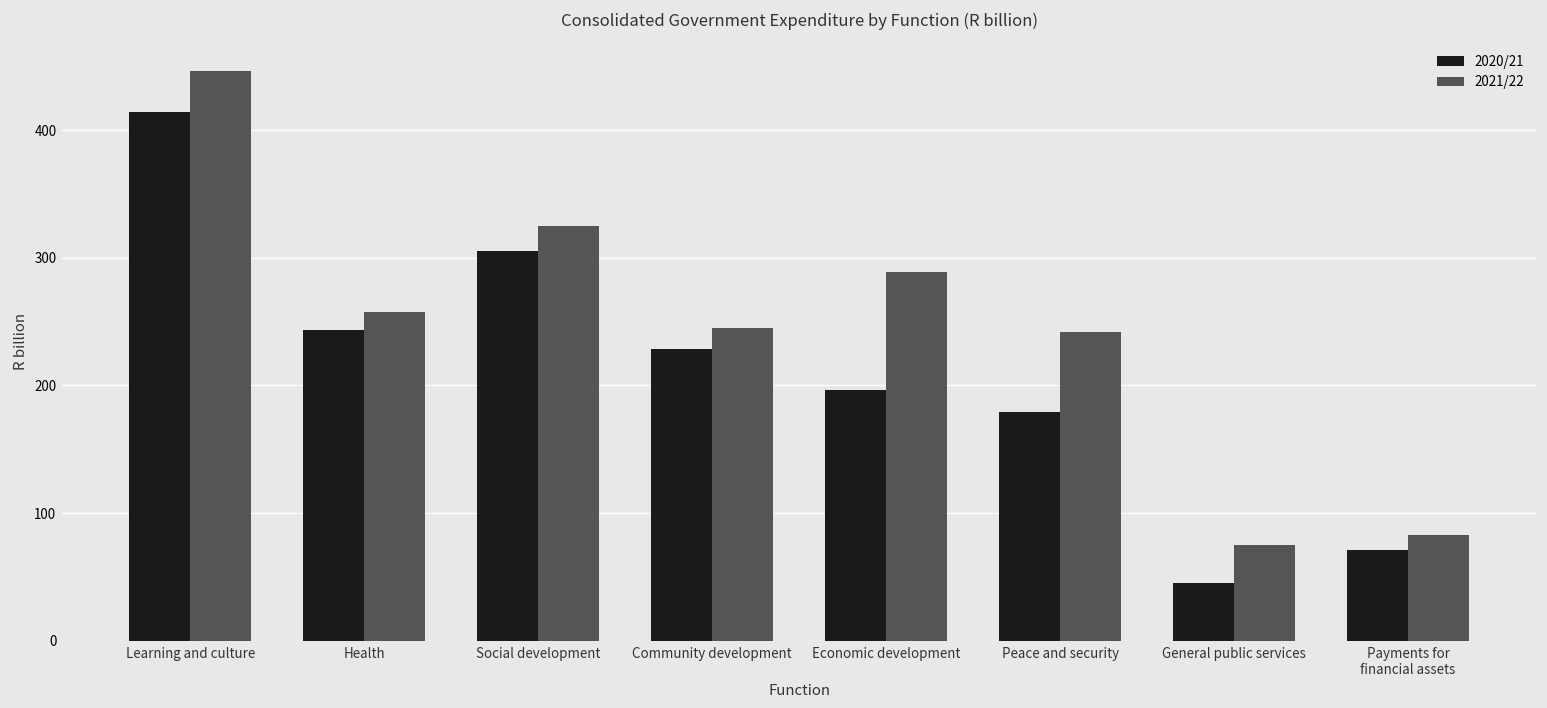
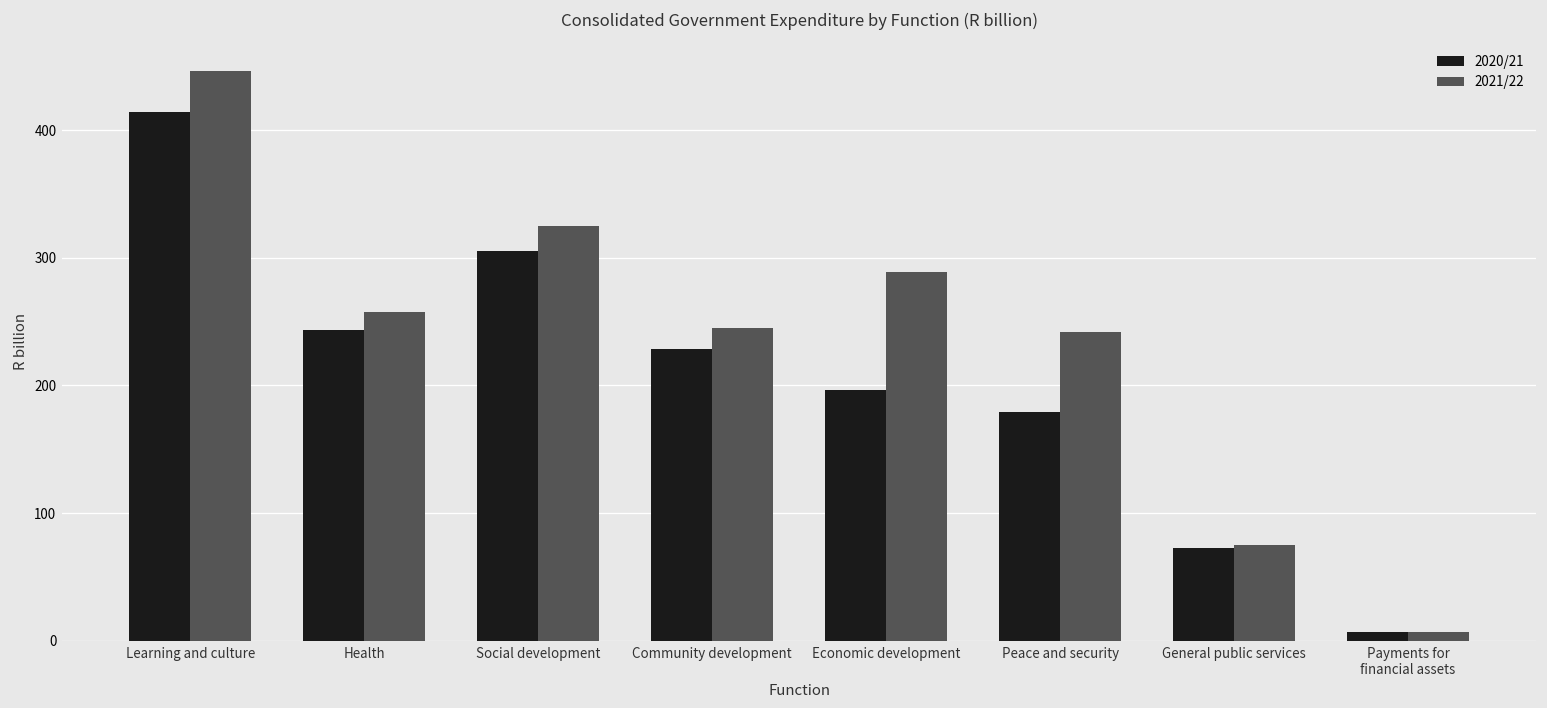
  {
    "2020/21": {
      "Learning and culture": 414,
      "Health": 243,
      "Social development": 305,
      "Community development": 228,
      "Economic development": 197,
      "Peace and security": 179,
-     "General public services": 46,
-     "Payments for financial assets": 71
+     "General public services": 73,
+     "Payments for financial assets": 7
    },
    "2021/22": {
      "Learning and culture": 446,
      "Health": 258,
      "Social development": 325,
      "Community development": 245,
      "Economic development": 289,
      "Peace and security": 242,
      "General public services": 75,
-     "Payments for financial assets": 83
+     "Payments for financial assets": 7
    }
  }
